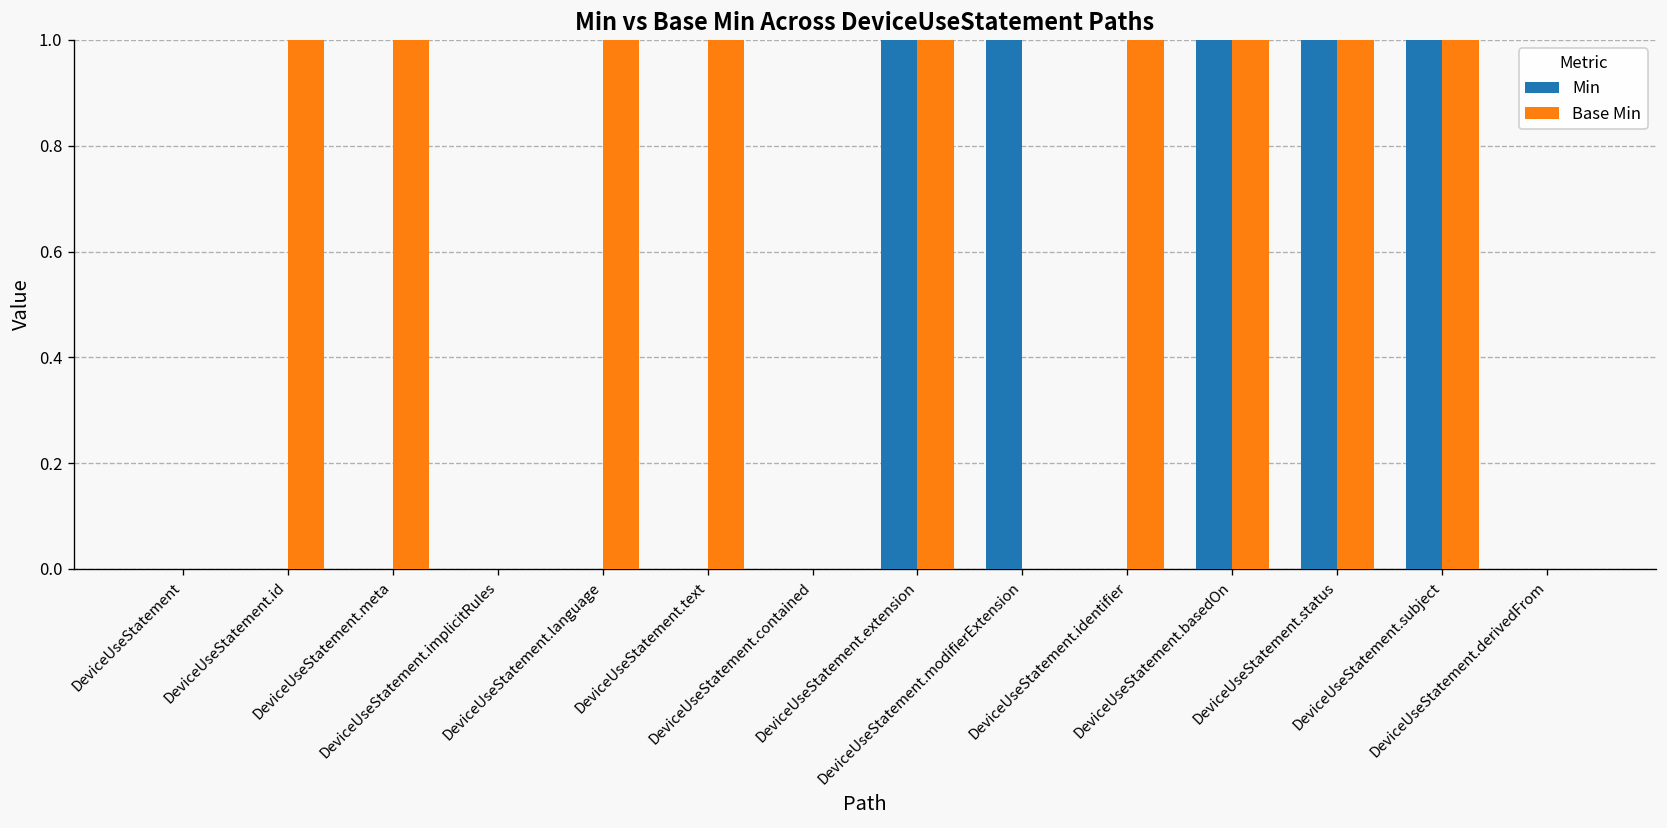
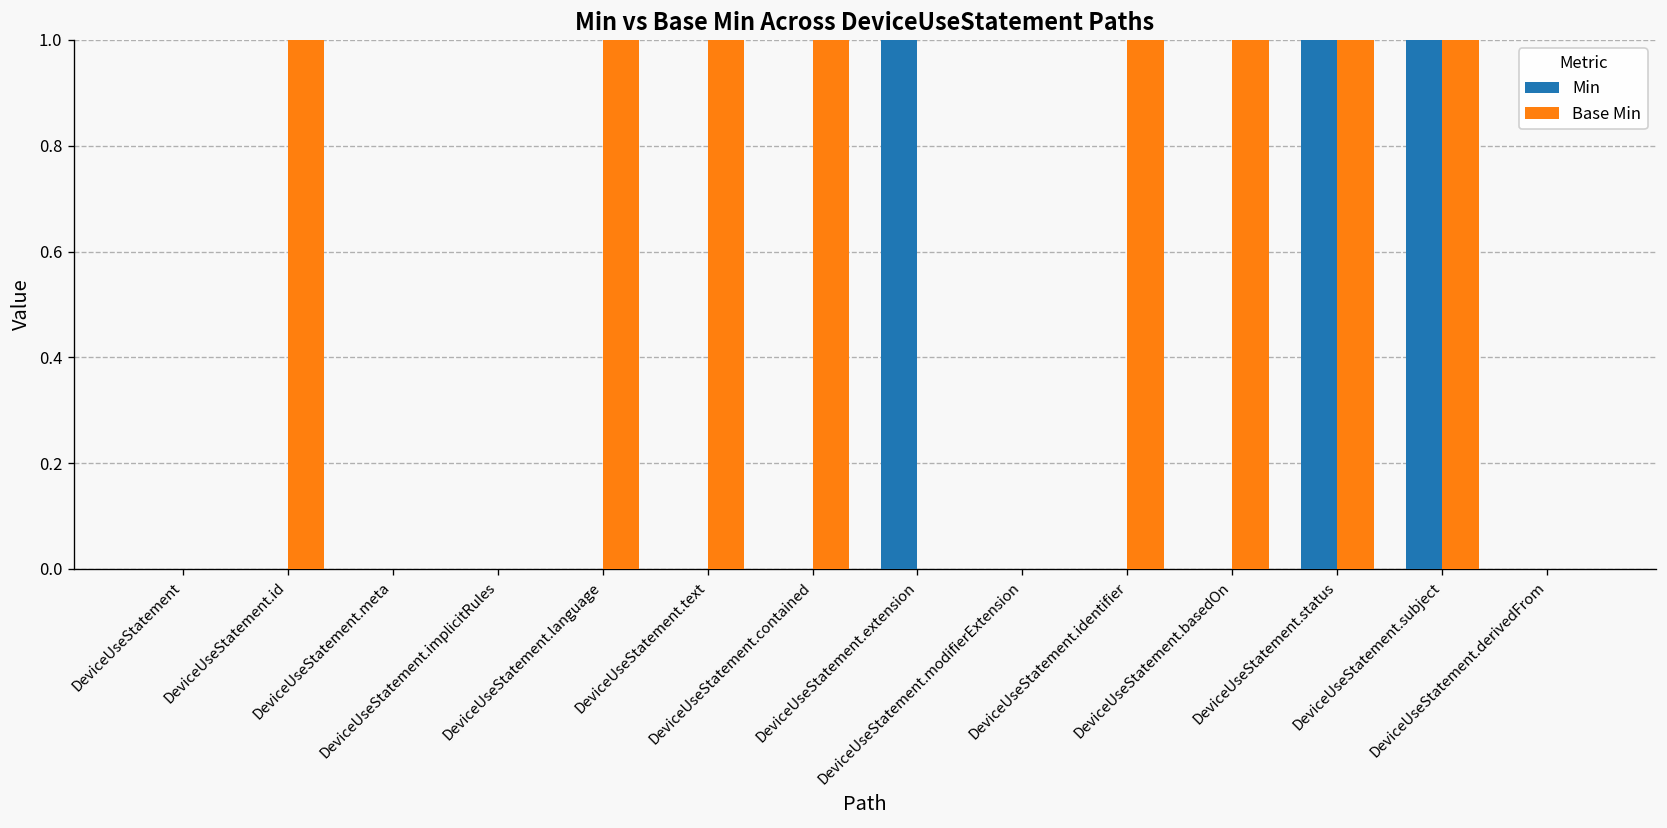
  {
    "Min": {
      "DeviceUseStatement": 0,
      "DeviceUseStatement.id": 0,
      "DeviceUseStatement.meta": 0,
      "DeviceUseStatement.implicitRules": 0,
      "DeviceUseStatement.language": 0,
      "DeviceUseStatement.text": 0,
      "DeviceUseStatement.contained": 0,
      "DeviceUseStatement.extension": 1,
-     "DeviceUseStatement.modifierExtension": 1,
+     "DeviceUseStatement.modifierExtension": 0,
      "DeviceUseStatement.identifier": 0,
-     "DeviceUseStatement.basedOn": 1,
+     "DeviceUseStatement.basedOn": 0,
      "DeviceUseStatement.status": 1,
      "DeviceUseStatement.subject": 1,
      "DeviceUseStatement.derivedFrom": 0
    },
    "Base Min": {
      "DeviceUseStatement": 0,
      "DeviceUseStatement.id": 1,
-     "DeviceUseStatement.meta": 1,
+     "DeviceUseStatement.meta": 0,
      "DeviceUseStatement.implicitRules": 0,
      "DeviceUseStatement.language": 1,
      "DeviceUseStatement.text": 1,
-     "DeviceUseStatement.contained": 0,
-     "DeviceUseStatement.extension": 1,
+     "DeviceUseStatement.contained": 1,
+     "DeviceUseStatement.extension": 0,
      "DeviceUseStatement.modifierExtension": 0,
      "DeviceUseStatement.identifier": 1,
      "DeviceUseStatement.basedOn": 1,
      "DeviceUseStatement.status": 1,
      "DeviceUseStatement.subject": 1,
      "DeviceUseStatement.derivedFrom": 0
    }
  }
